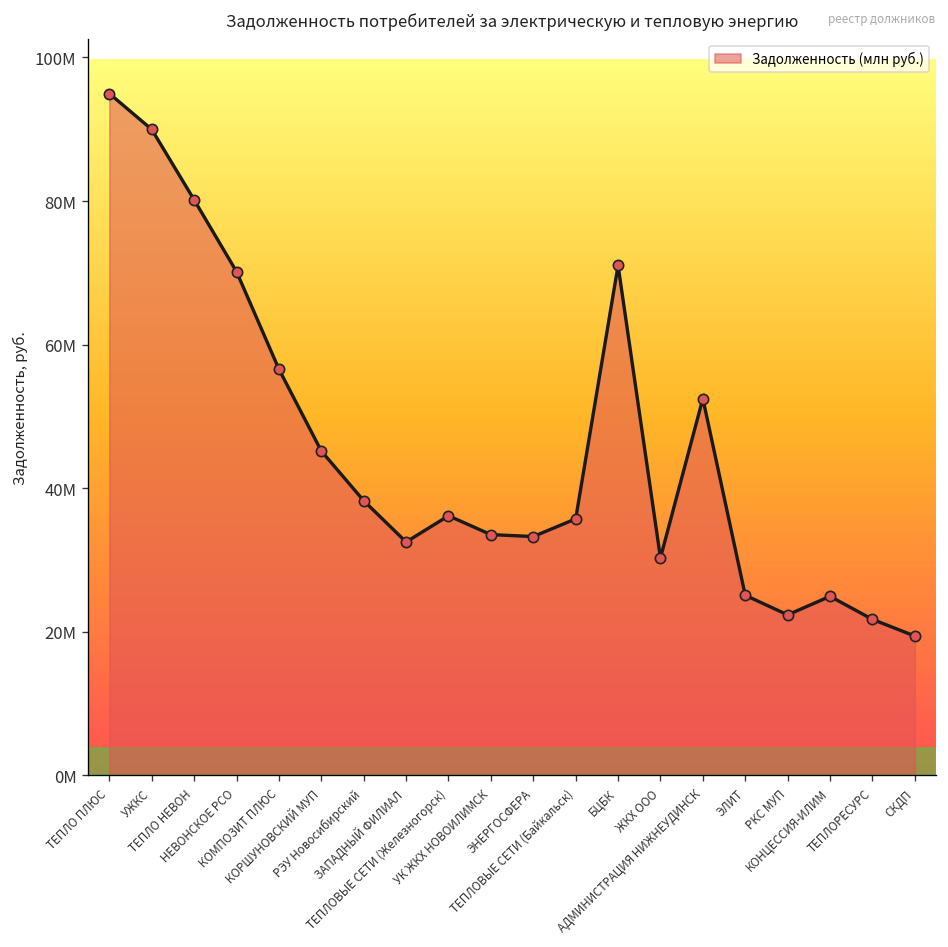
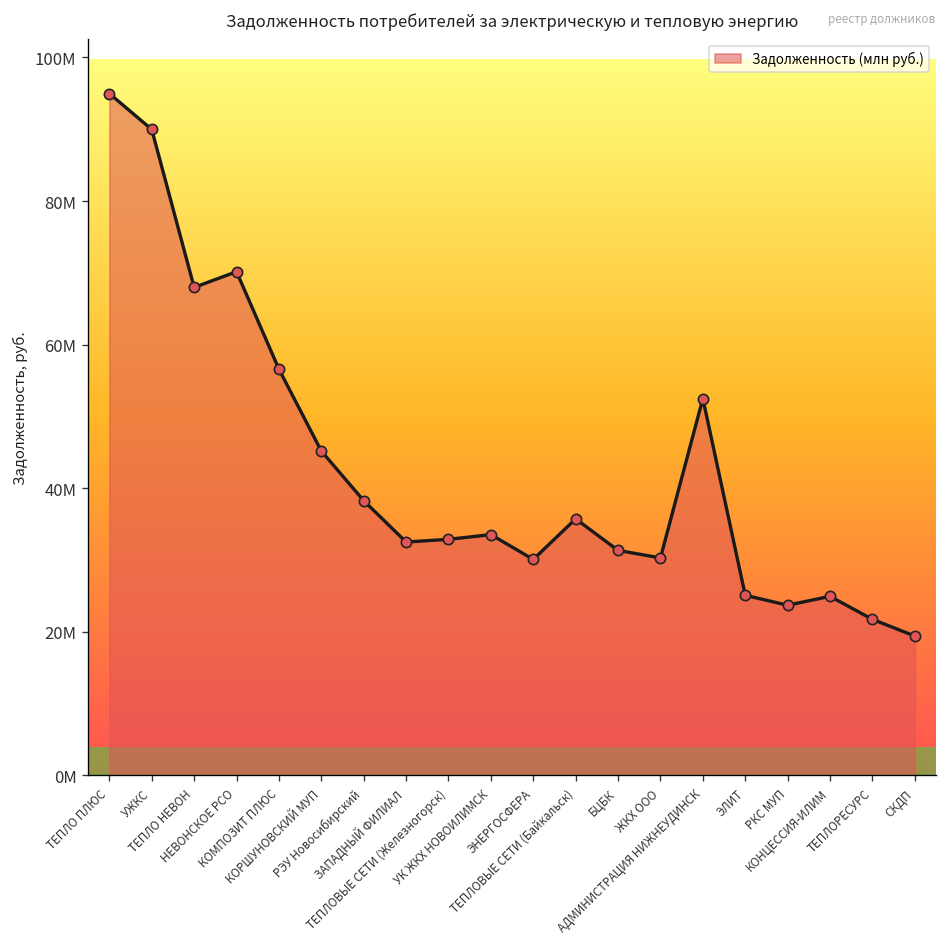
  {
    "ТЕПЛО ПЛЮС": 95000000,
    "УЖКС": 90000000,
-   "ТЕПЛО НЕВОН": 80000000,
+   "ТЕПЛО НЕВОН": 68000000,
    "НЕВОНСКОЕ РСО": 70000000,
    "КОМПОЗИТ ПЛЮС": 57000000,
    "КОРШУНОВСКИЙ МУП": 45000000,
    "РЭУ Новосибирский": 38000000,
    "ЗАПАДНЫЙ ФИЛИАЛ": 33000000,
-   "ТЕПЛОВЫЕ СЕТИ (Железногорск)": 36000000,
+   "ТЕПЛОВЫЕ СЕТИ (Железногорск)": 33000000,
    "УК ЖКХ НОВОИЛИМСК": 34000000,
-   "ЭНЕРГОСФЕРА": 33000000,
+   "ЭНЕРГОСФЕРА": 30000000,
    "ТЕПЛОВЫЕ СЕТИ (Байкальск)": 36000000,
-   "БЦБК": 71000000,
+   "БЦБК": 31000000,
    "ЖКХ ООО": 30000000,
    "АДМИНИСТРАЦИЯ НИЖНЕУДИНСК": 52000000,
    "ЭЛИТ": 25000000,
-   "РКС МУП": 22000000,
+   "РКС МУП": 24000000,
    "КОНЦЕССИЯ-ИЛИМ": 25000000,
    "ТЕПЛОРЕСУРС": 22000000,
    "СКДП": 19000000
  }
